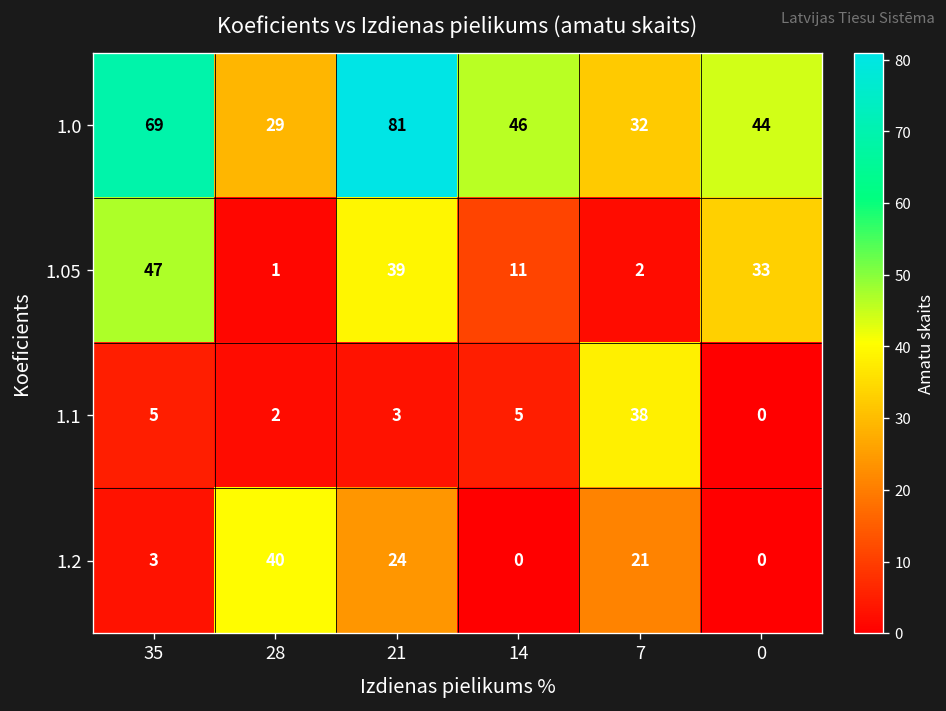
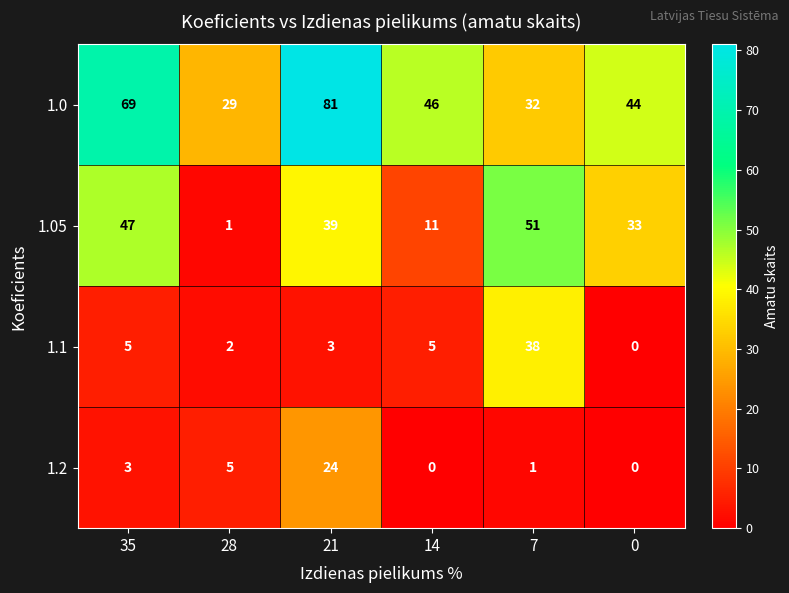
  {
    "1.0": {
      "35": 69,
      "28": 29,
      "21": 81,
      "14": 46,
      "7": 32,
      "0": 44
    },
    "1.05": {
      "35": 47,
      "28": 1,
      "21": 39,
      "14": 11,
-     "7": 2,
+     "7": 51,
      "0": 33
    },
    "1.1": {
      "35": 5,
      "28": 2,
      "21": 3,
      "14": 5,
      "7": 38,
      "0": 0
    },
    "1.2": {
      "35": 3,
-     "28": 40,
+     "28": 5,
      "21": 24,
      "14": 0,
-     "7": 21,
+     "7": 1,
      "0": 0
    }
  }
